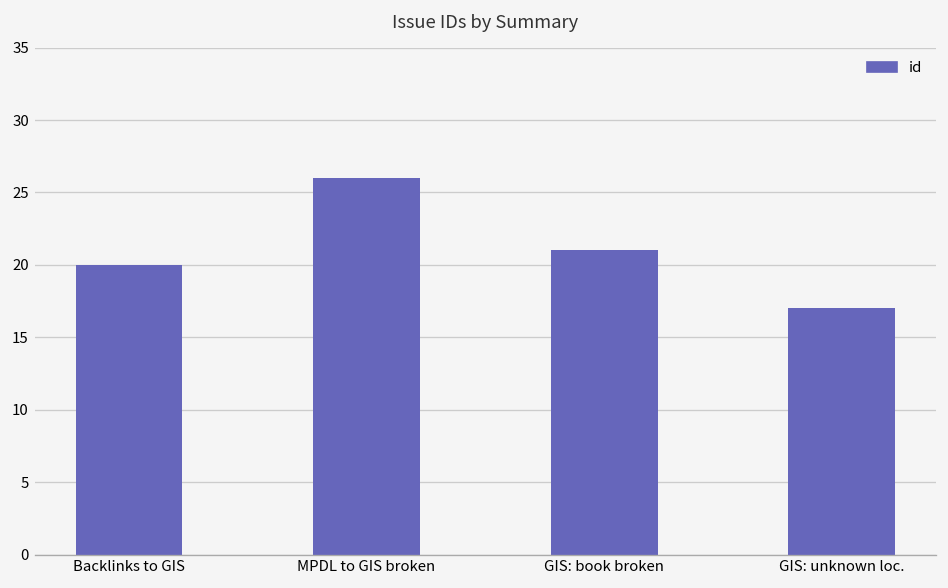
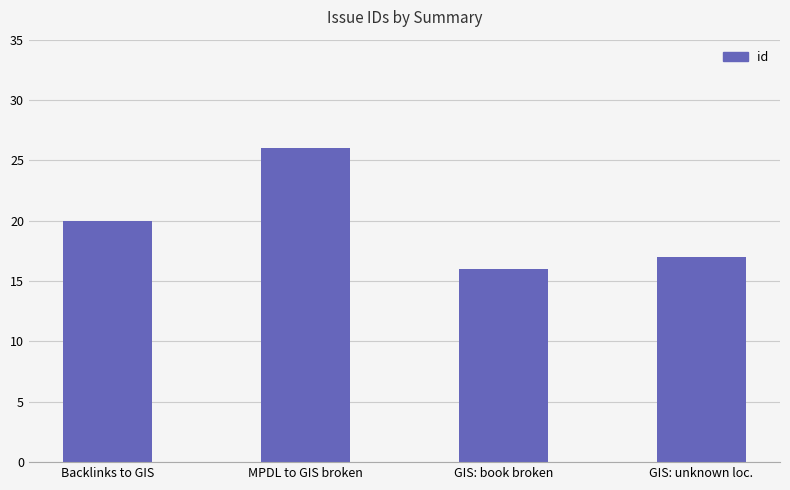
  {
    "Backlinks to GIS": 20,
    "MPDL to GIS broken": 26,
-   "GIS: book broken": 21,
+   "GIS: book broken": 16,
    "GIS: unknown loc.": 17
  }
